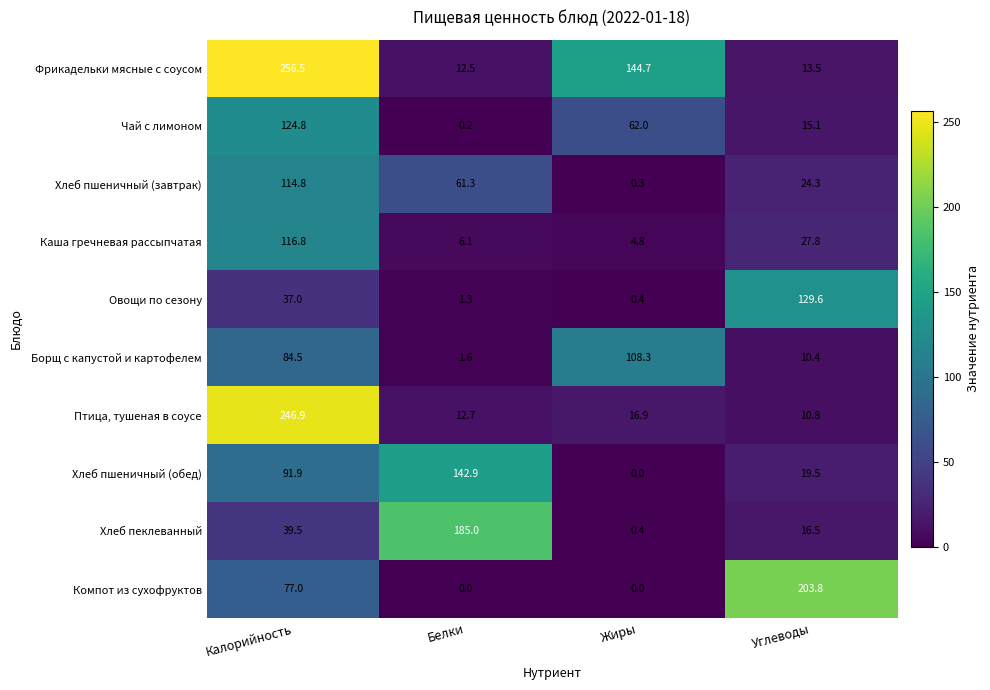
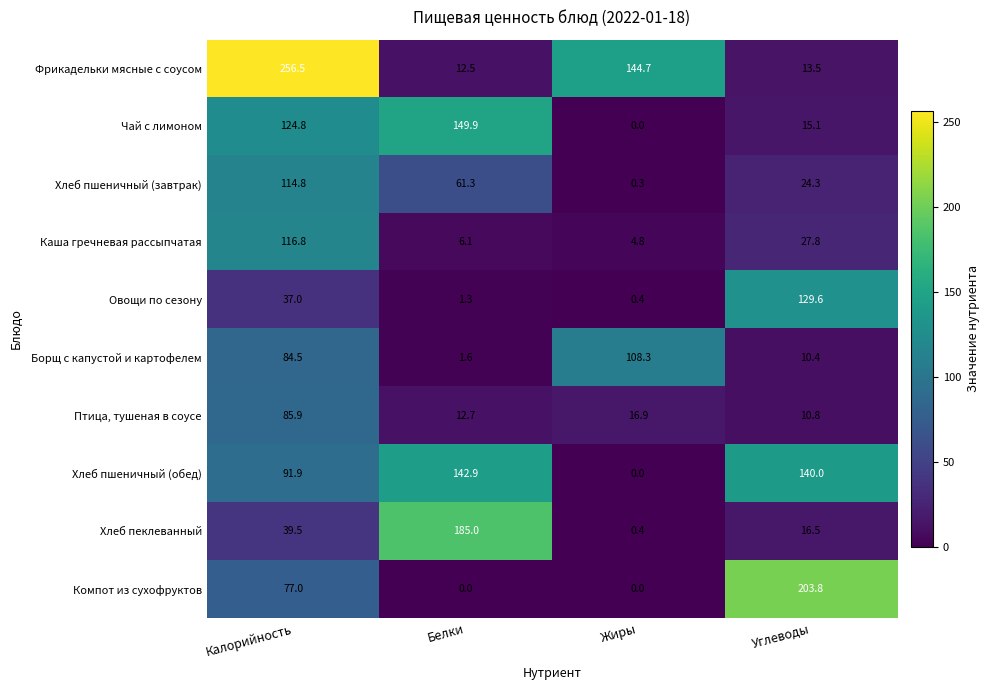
  {
    "Фрикадельки мясные с соусом": {
      "Калорийность": 256.5,
      "Белки": 12.5,
      "Жиры": 144.7,
      "Углеводы": 13.5
    },
    "Чай с лимоном": {
      "Калорийность": 124.8,
-     "Белки": 0.2,
-     "Жиры": 62.0,
+     "Белки": 149.9,
+     "Жиры": 0.0,
      "Углеводы": 15.1
    },
    "Хлеб пшеничный (завтрак)": {
      "Калорийность": 114.8,
      "Белки": 61.3,
      "Жиры": 0.3,
      "Углеводы": 24.3
    },
    "Каша гречневая рассыпчатая": {
      "Калорийность": 116.8,
      "Белки": 6.1,
      "Жиры": 4.8,
      "Углеводы": 27.8
    },
    "Овощи по сезону": {
      "Калорийность": 37.0,
      "Белки": 1.3,
      "Жиры": 0.4,
      "Углеводы": 129.6
    },
    "Борщ с капустой и картофелем": {
      "Калорийность": 84.5,
      "Белки": 1.6,
      "Жиры": 108.3,
      "Углеводы": 10.4
    },
    "Птица, тушеная в соусе": {
-     "Калорийность": 246.9,
+     "Калорийность": 85.9,
      "Белки": 12.7,
      "Жиры": 16.9,
      "Углеводы": 10.8
    },
    "Хлеб пшеничный (обед)": {
      "Калорийность": 91.9,
      "Белки": 142.9,
      "Жиры": 0.0,
-     "Углеводы": 19.5
+     "Углеводы": 140.0
    },
    "Хлеб пеклеванный": {
      "Калорийность": 39.5,
      "Белки": 185.0,
      "Жиры": 0.4,
      "Углеводы": 16.5
    },
    "Компот из сухофруктов": {
      "Калорийность": 77.0,
      "Белки": 0.0,
      "Жиры": 0.0,
      "Углеводы": 203.8
    }
  }
